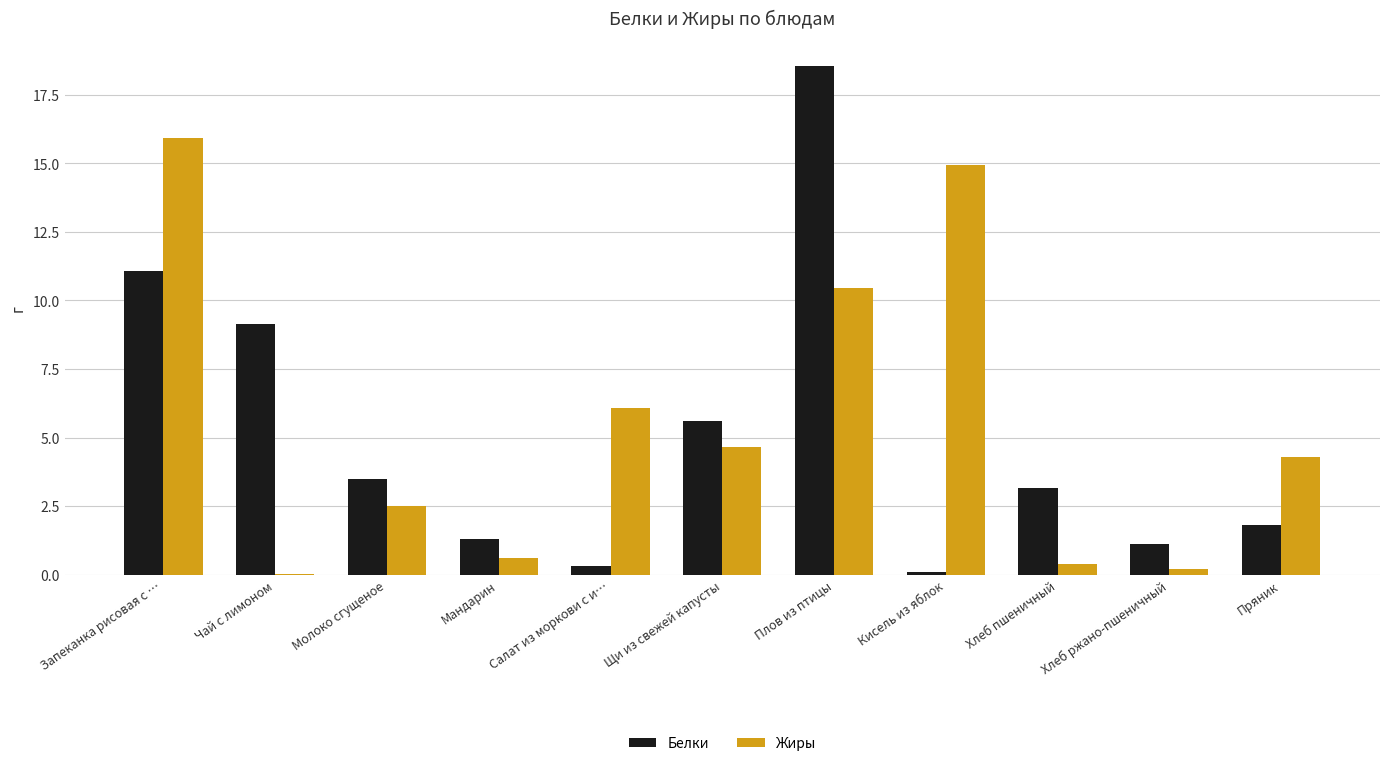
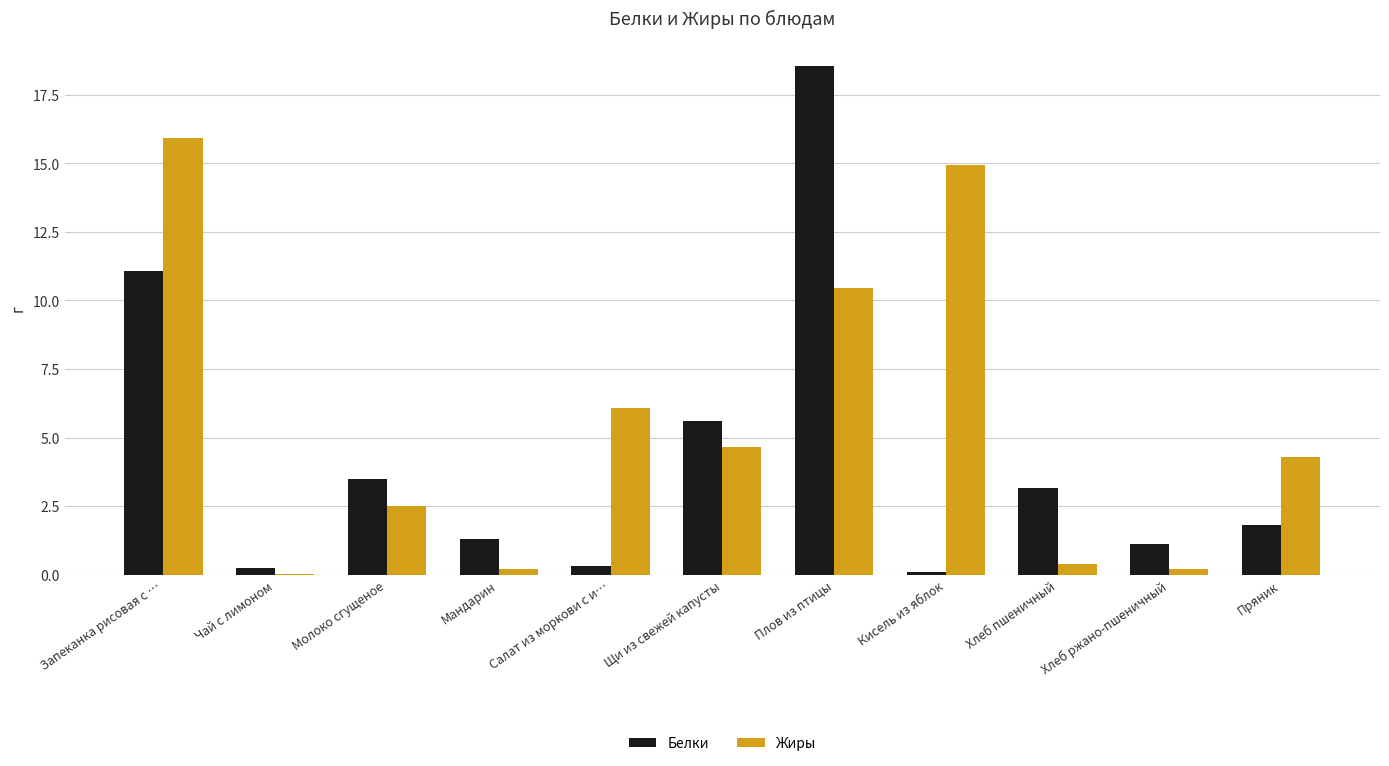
  {
    "Белки": {
      "Запеканка рисовая с …": 11.1,
-     "Чай с лимоном": 9.1,
+     "Чай с лимоном": 0.2,
      "Молоко сгущеное": 3.5,
      "Мандарин": 1.3,
      "Салат из моркови с и…": 0.3,
      "Щи из свежей капусты": 5.6,
      "Плов из птицы": 18.5,
      "Кисель из яблок": 0.1,
      "Хлеб пшеничный": 3.2,
      "Хлеб ржано-пшеничный": 1.1,
      "Пряник": 1.8
    },
    "Жиры": {
      "Запеканка рисовая с …": 15.9,
      "Молоко сгущеное": 2.5,
-     "Мандарин": 0.6,
+     "Мандарин": 0.2,
      "Салат из моркови с и…": 6.1,
      "Щи из свежей капусты": 4.7,
      "Плов из птицы": 10.5,
      "Кисель из яблок": 15.0,
      "Хлеб пшеничный": 0.4,
      "Хлеб ржано-пшеничный": 0.2,
      "Пряник": 4.3
    }
  }
